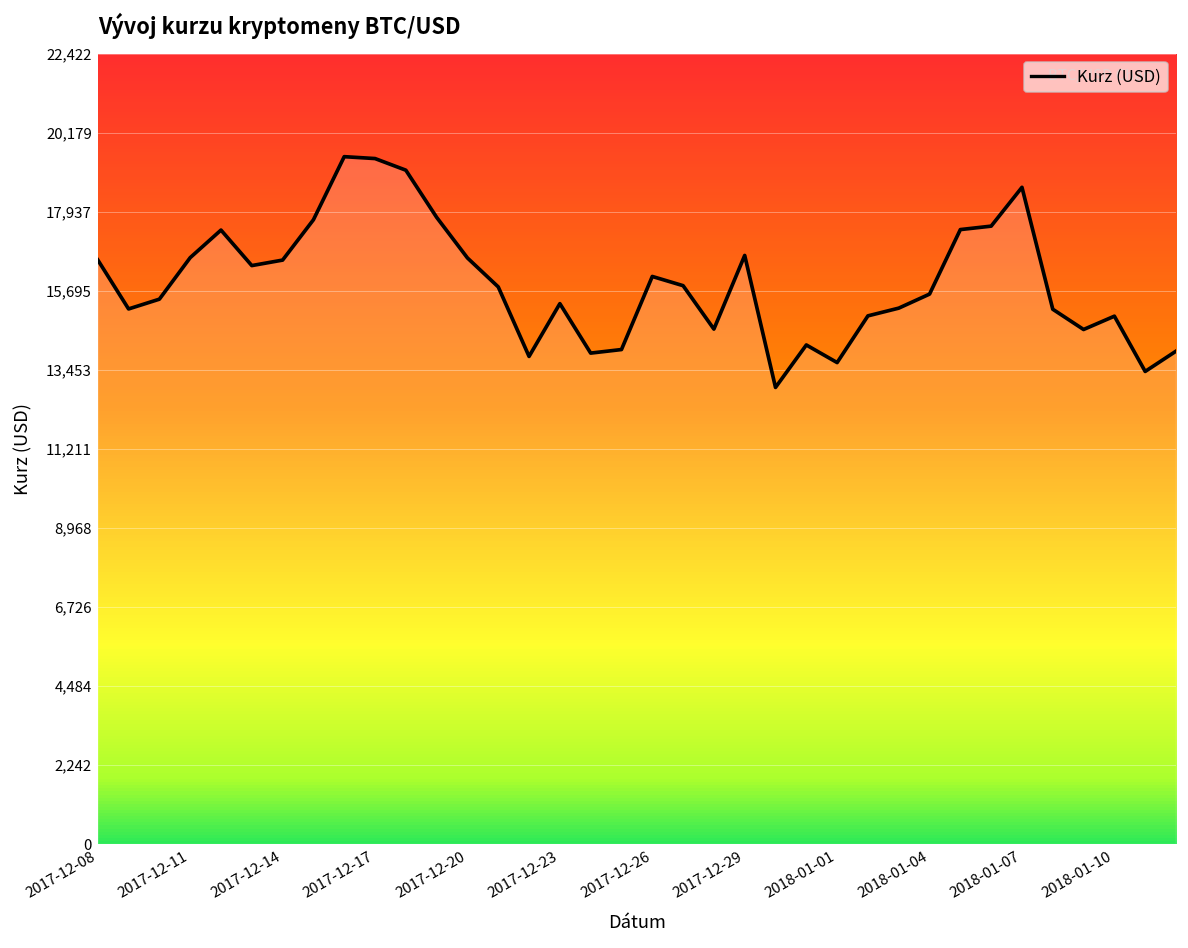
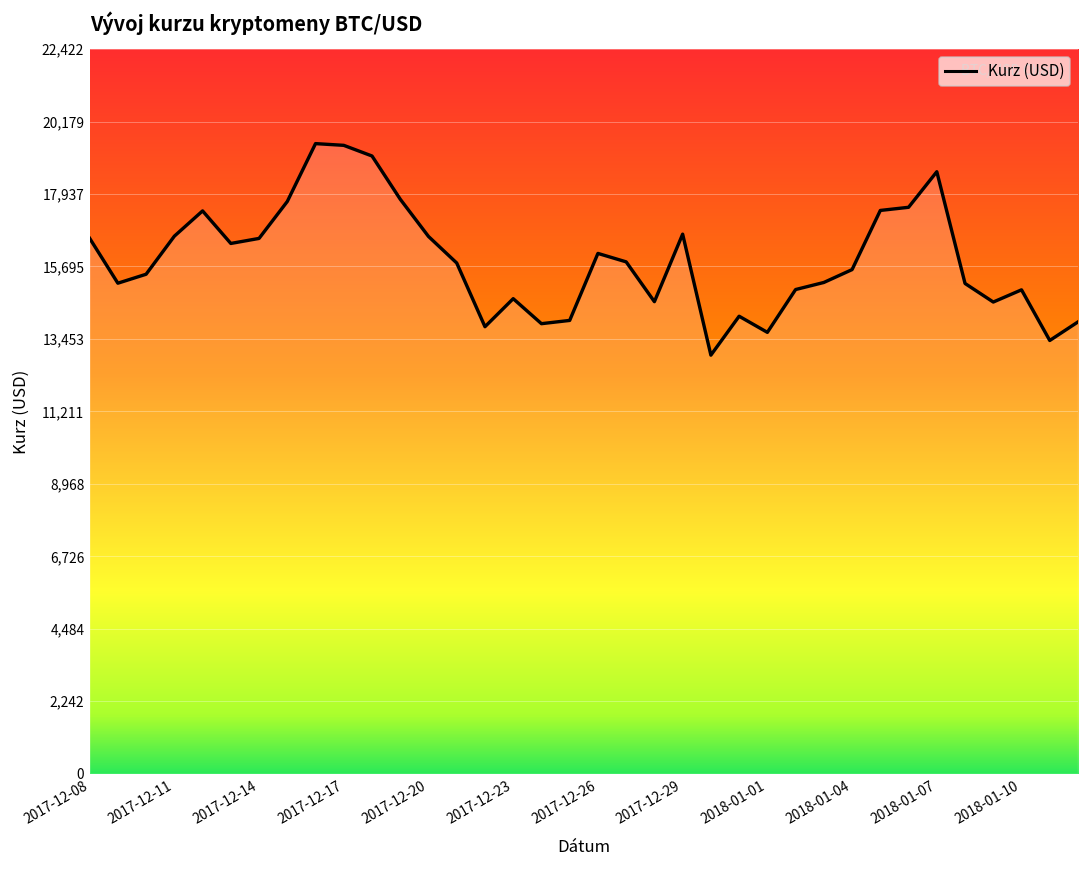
  {
    "2017-12-08": "16,600",
    "2017-12-11": "16,600",
    "2017-12-14": "16,600",
    "2017-12-17": "19,400",
    "2017-12-20": "16,600",
-   "2017-12-23": "15,300",
+   "2017-12-23": "14,700",
    "2017-12-26": "16,100",
    "2017-12-29": "16,700",
    "2018-01-01": "13,700",
    "2018-01-04": "15,600",
    "2018-01-07": "18,600",
    "2018-01-10": "15,000"
  }
